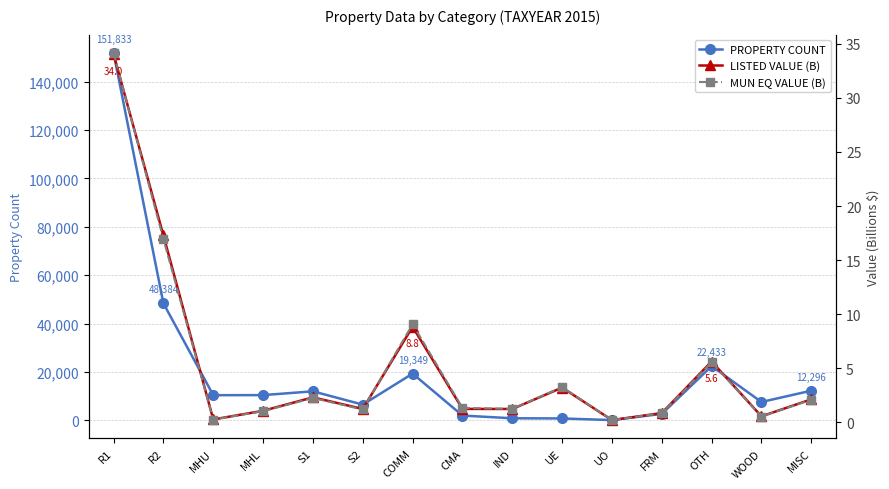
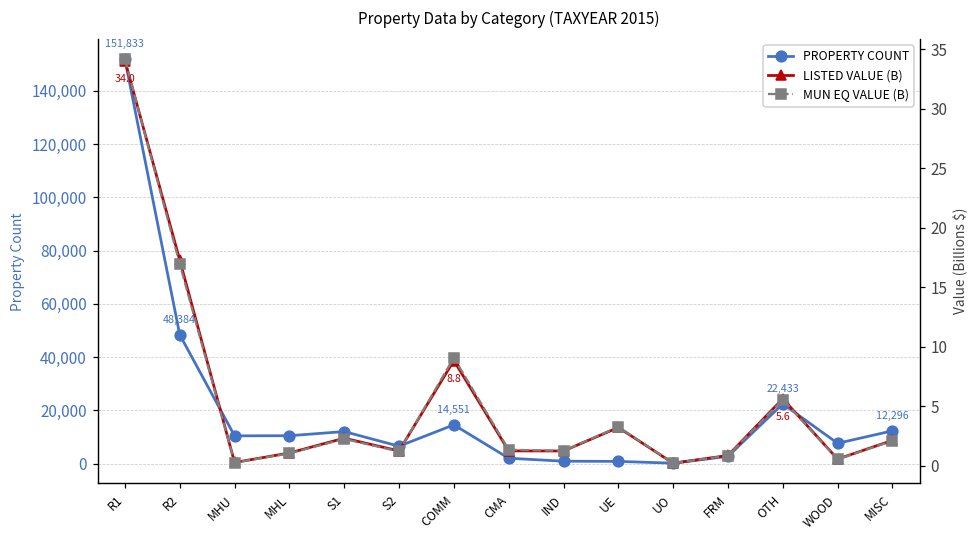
  {
    "PROPERTY COUNT": {
      "R1": "151,833",
      "R2": "48,384",
-     "COMM": "19,349",
+     "COMM": "14,551",
      "OTH": "22,433",
      "MISC": "12,296"
    }
  }
